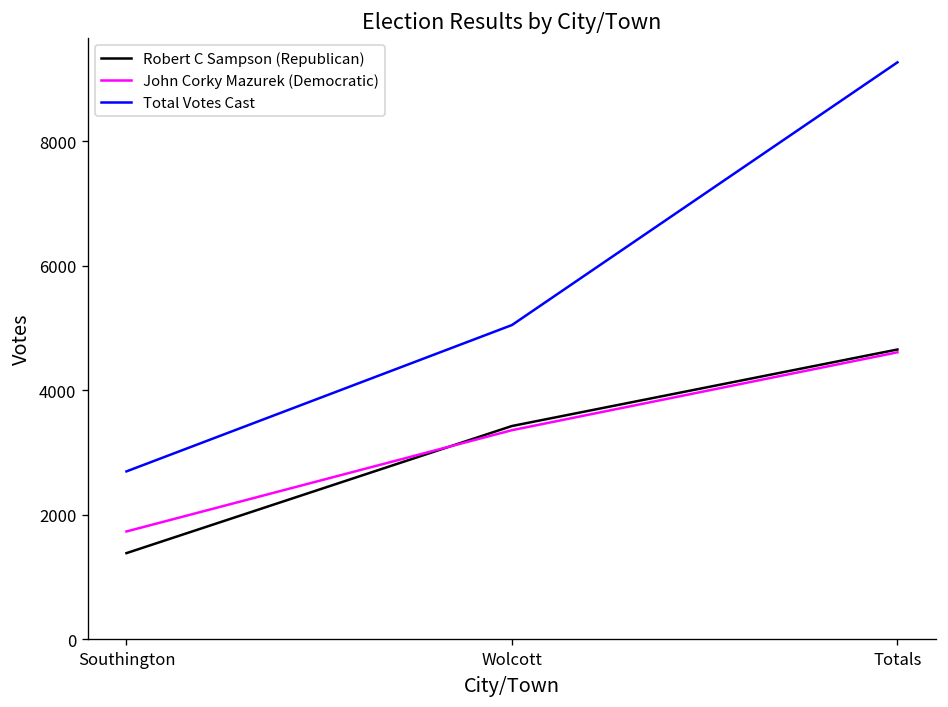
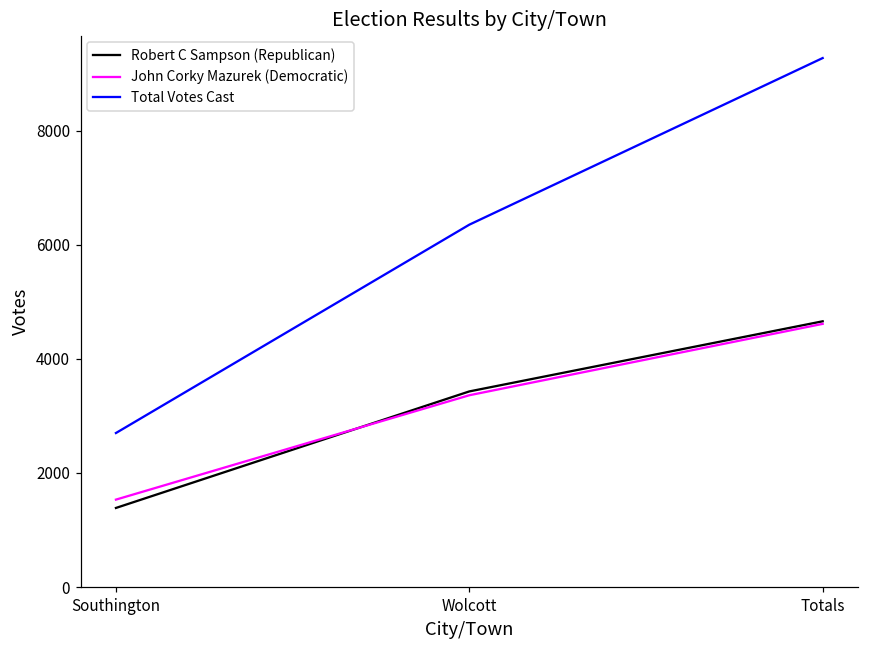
  {
    "Robert C Sampson (Republican)": {
      "Southington": 1400,
      "Wolcott": 3400
    },
    "John Corky Mazurek (Democratic)": {
-     "Southington": 1700,
+     "Southington": 1500,
      "Wolcott": 3400
    },
    "Total Votes Cast": {
      "Southington": 2700,
-     "Wolcott": 5100,
+     "Wolcott": 6400,
      "Totals": 9300
    }
  }
